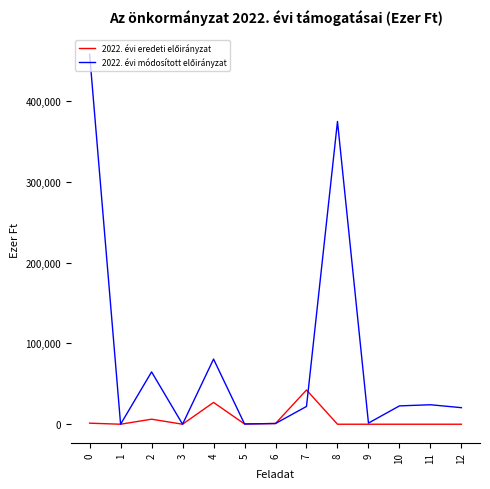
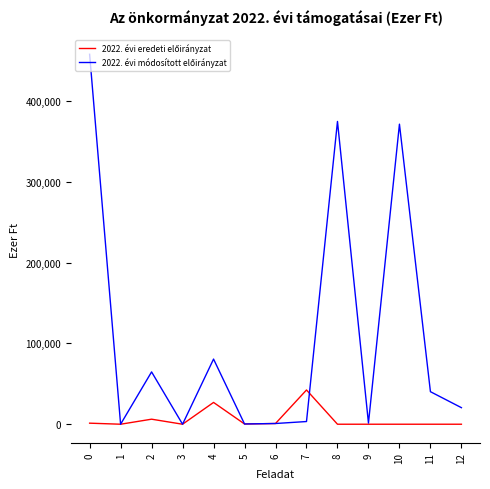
  {
    "2022. évi eredeti előirányzat": {
      "0": "0",
      "2": "10,000",
      "4": "30,000",
      "7": "40,000",
      "8": "0",
      "10": "0",
      "11": "0",
      "12": "0"
    },
    "2022. évi módosított előirányzat": {
      "2": "60,000",
      "4": "80,000",
-     "7": "20,000",
+     "7": "0",
      "8": "370,000",
-     "10": "20,000",
-     "11": "20,000",
+     "10": "370,000",
+     "11": "40,000",
      "12": "20,000"
    }
  }
